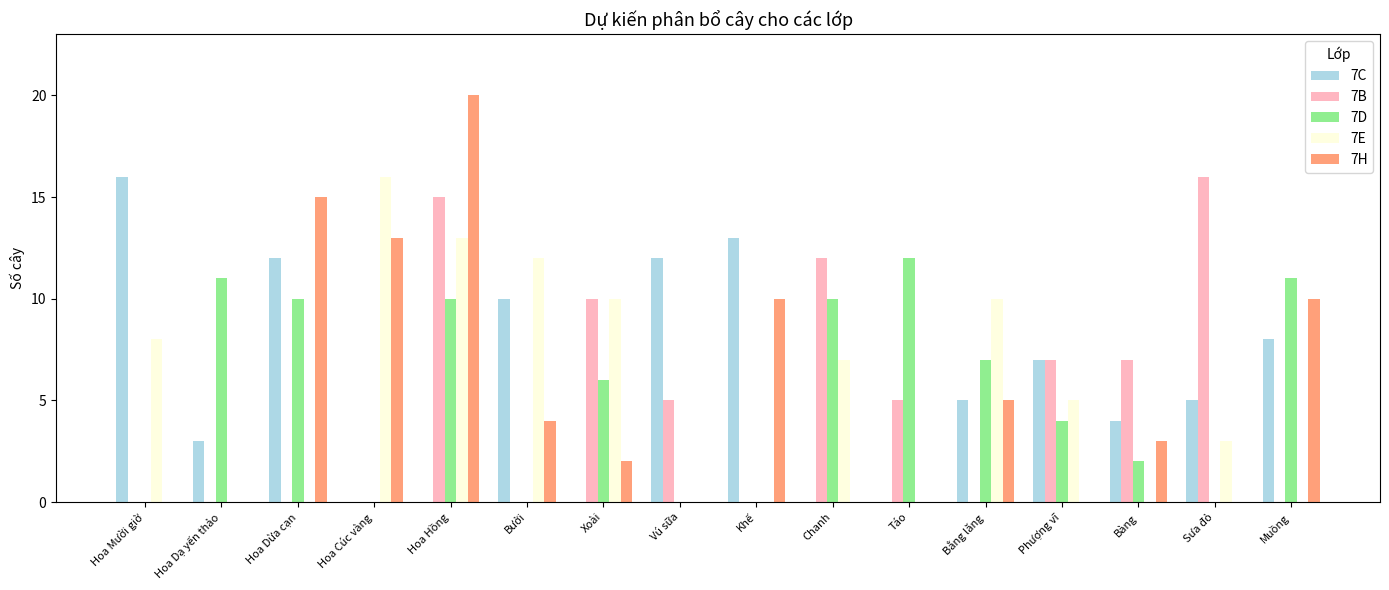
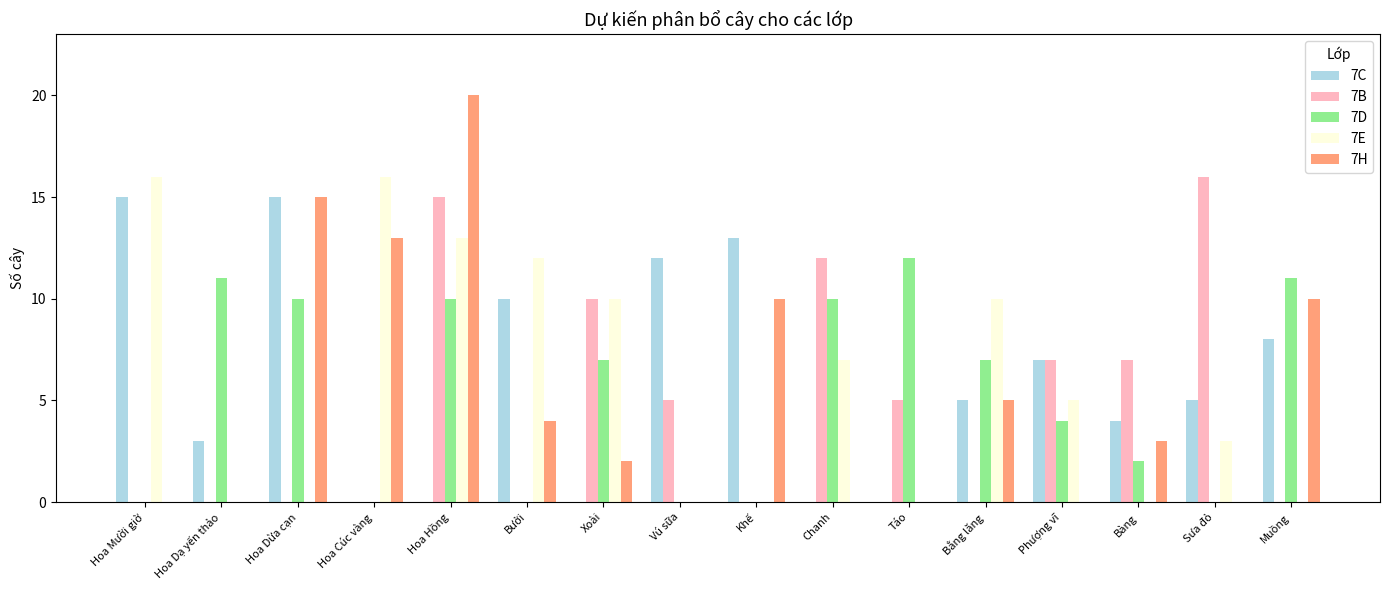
  {
    "7C": {
-     "Hoa Mười giờ": 16,
+     "Hoa Mười giờ": 15,
      "Hoa Dạ yến thảo": 3,
-     "Hoa Dừa cạn": 12,
+     "Hoa Dừa cạn": 15,
      "Hoa Cúc vàng": 0,
      "Hoa Hồng": 0,
      "Bưởi": 10,
      "Xoài": 0,
      "Vú sữa": 12,
      "Khế": 13,
      "Chanh": 0,
      "Táo": 0,
      "Bằng lăng": 5,
      "Phượng vĩ": 7,
      "Bàng": 4,
      "Sưa đỏ": 5,
      "Muồng": 8
    },
    "7B": {
      "Hoa Mười giờ": 0,
      "Hoa Dạ yến thảo": 0,
      "Hoa Dừa cạn": 0,
      "Hoa Cúc vàng": 0,
      "Hoa Hồng": 15,
      "Bưởi": 0,
      "Xoài": 10,
      "Vú sữa": 5,
      "Khế": 0,
      "Chanh": 12,
      "Táo": 5,
      "Bằng lăng": 0,
      "Phượng vĩ": 7,
      "Bàng": 7,
      "Sưa đỏ": 16,
      "Muồng": 0
    },
    "7D": {
      "Hoa Mười giờ": 0,
      "Hoa Dạ yến thảo": 11,
      "Hoa Dừa cạn": 10,
      "Hoa Cúc vàng": 0,
      "Hoa Hồng": 10,
      "Bưởi": 0,
-     "Xoài": 6,
+     "Xoài": 7,
      "Vú sữa": 0,
      "Khế": 0,
      "Chanh": 10,
      "Táo": 12,
      "Bằng lăng": 7,
      "Phượng vĩ": 4,
      "Bàng": 2,
      "Sưa đỏ": 0,
      "Muồng": 11
    },
    "7E": {
-     "Hoa Mười giờ": 8,
+     "Hoa Mười giờ": 16,
      "Hoa Dạ yến thảo": 0,
      "Hoa Dừa cạn": 0,
      "Hoa Cúc vàng": 16,
      "Hoa Hồng": 13,
      "Bưởi": 12,
      "Xoài": 10,
      "Vú sữa": 0,
      "Khế": 0,
      "Chanh": 7,
      "Táo": 0,
      "Bằng lăng": 10,
      "Phượng vĩ": 5,
      "Bàng": 0,
      "Sưa đỏ": 3,
      "Muồng": 0
    },
    "7H": {
      "Hoa Mười giờ": 0,
      "Hoa Dạ yến thảo": 0,
      "Hoa Dừa cạn": 15,
      "Hoa Cúc vàng": 13,
      "Hoa Hồng": 20,
      "Bưởi": 4,
      "Xoài": 2,
      "Vú sữa": 0,
      "Khế": 10,
      "Chanh": 0,
      "Táo": 0,
      "Bằng lăng": 5,
      "Phượng vĩ": 0,
      "Bàng": 3,
      "Sưa đỏ": 0,
      "Muồng": 10
    }
  }
